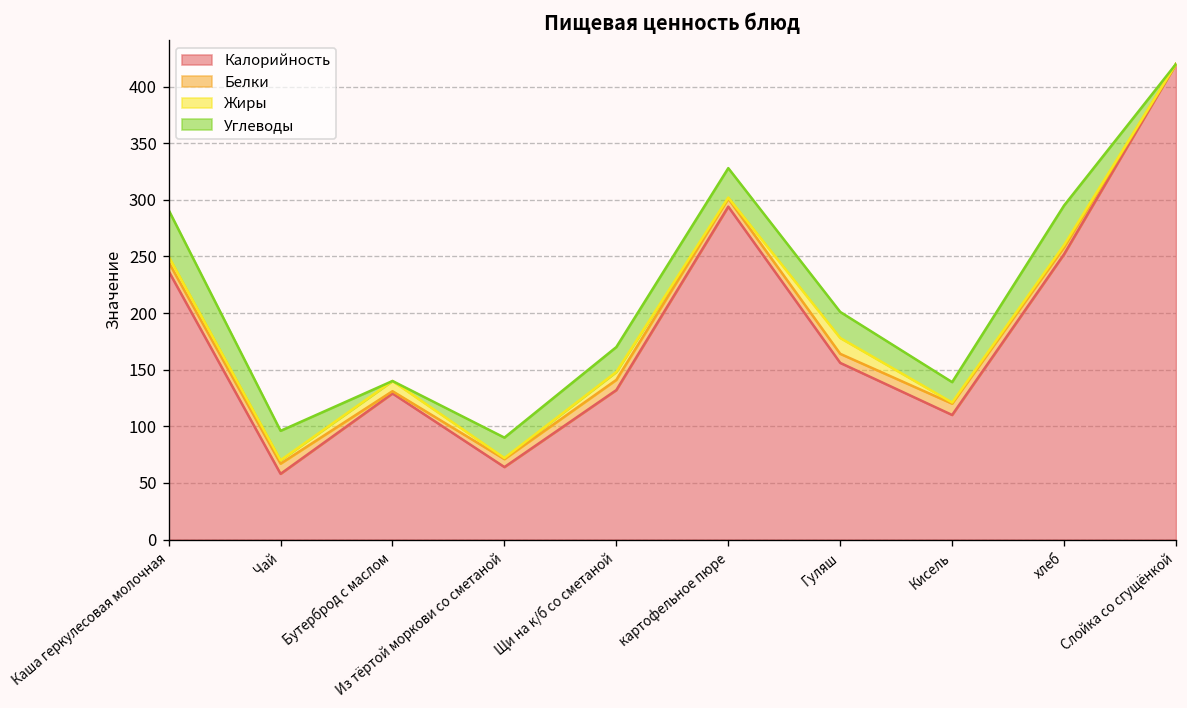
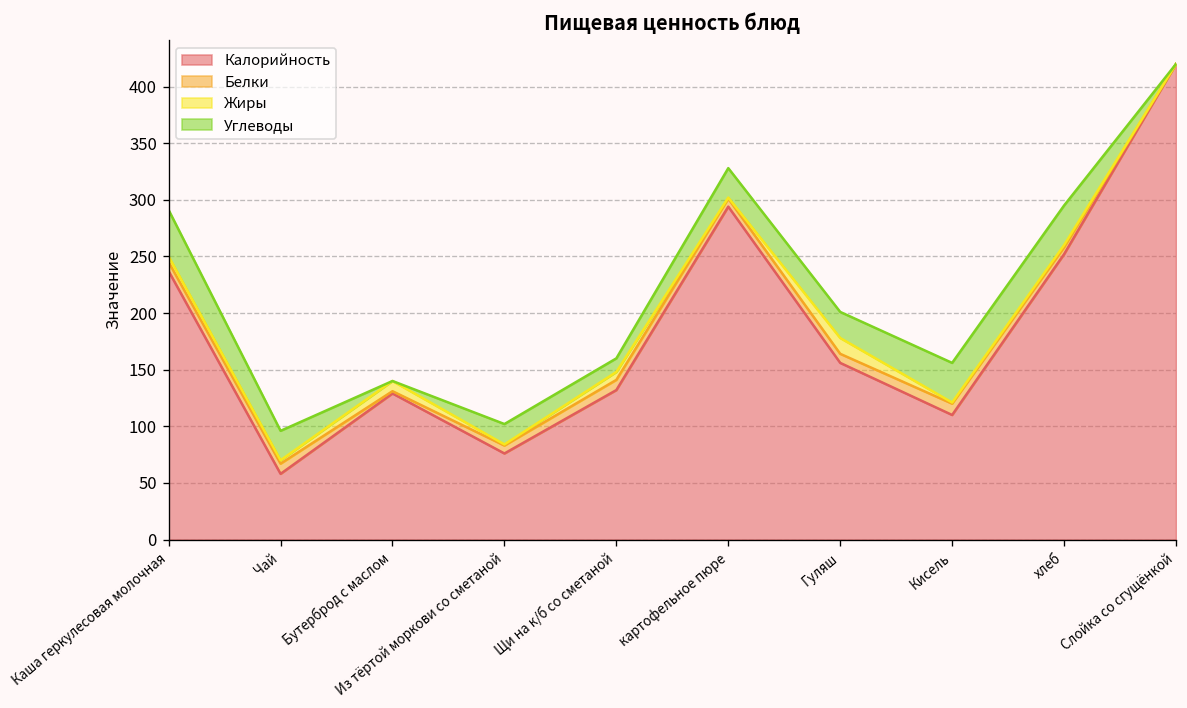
  {
    "Калорийность": {
      "Каша геркулесовая молочная": 240,
      "Чай": 60,
-     "Из тёртой моркови со сметаной": 60,
+     "Из тёртой моркови со сметаной": 80,
      "Щи на к/б со сметаной": 130,
      "картофельное пюре": 290,
      "Гуляш": 160,
      "Кисель": 110,
      "хлеб": 250
    },
    "Углеводы": {
      "Каша геркулесовая молочная": 40,
      "Чай": 30,
      "Из тёртой моркови со сметаной": 20,
-     "Щи на к/б со сметаной": 20,
+     "Щи на к/б со сметаной": 10,
      "картофельное пюре": 30,
      "Гуляш": 20,
-     "Кисель": 20,
+     "Кисель": 40,
      "хлеб": 40
    }
  }
